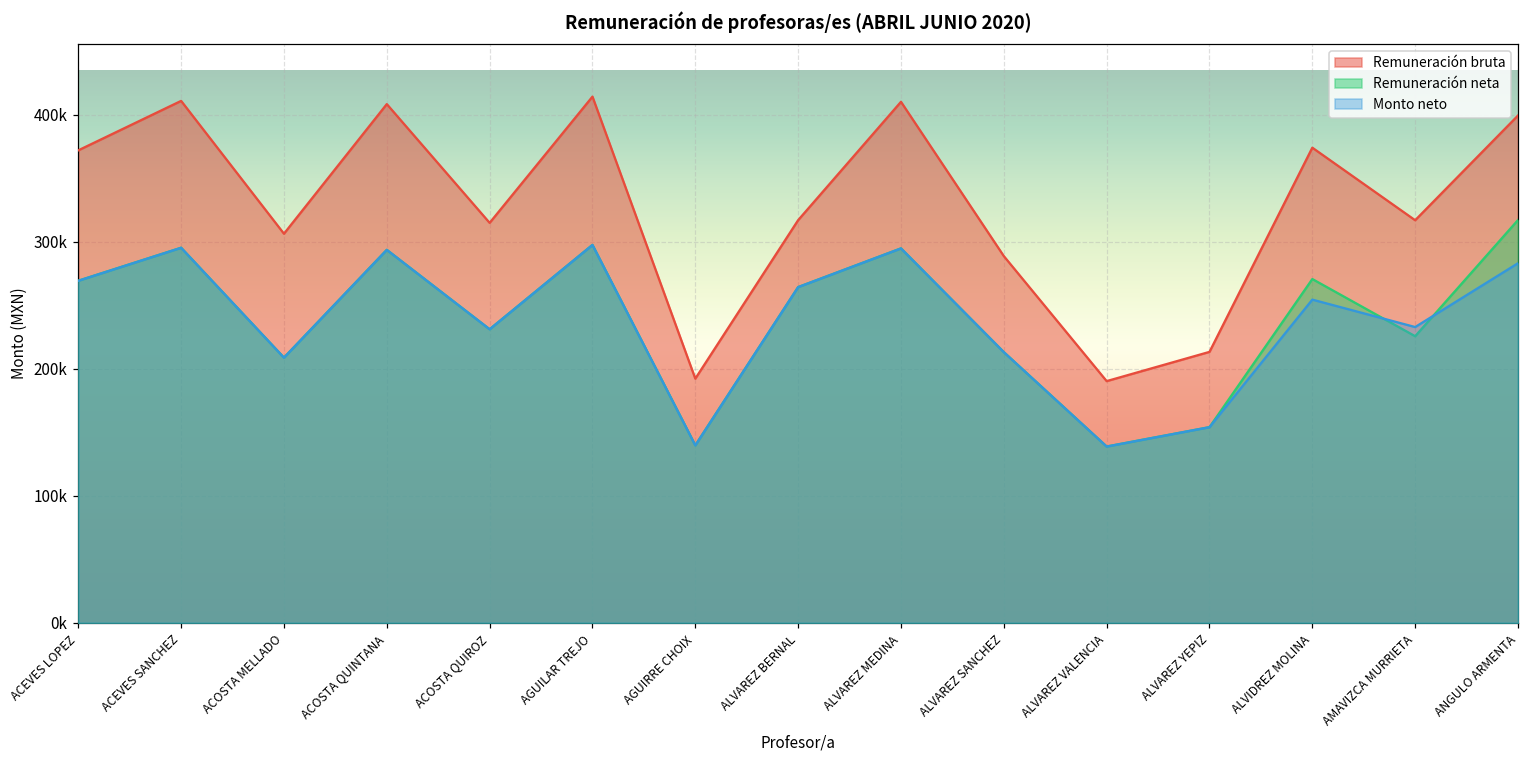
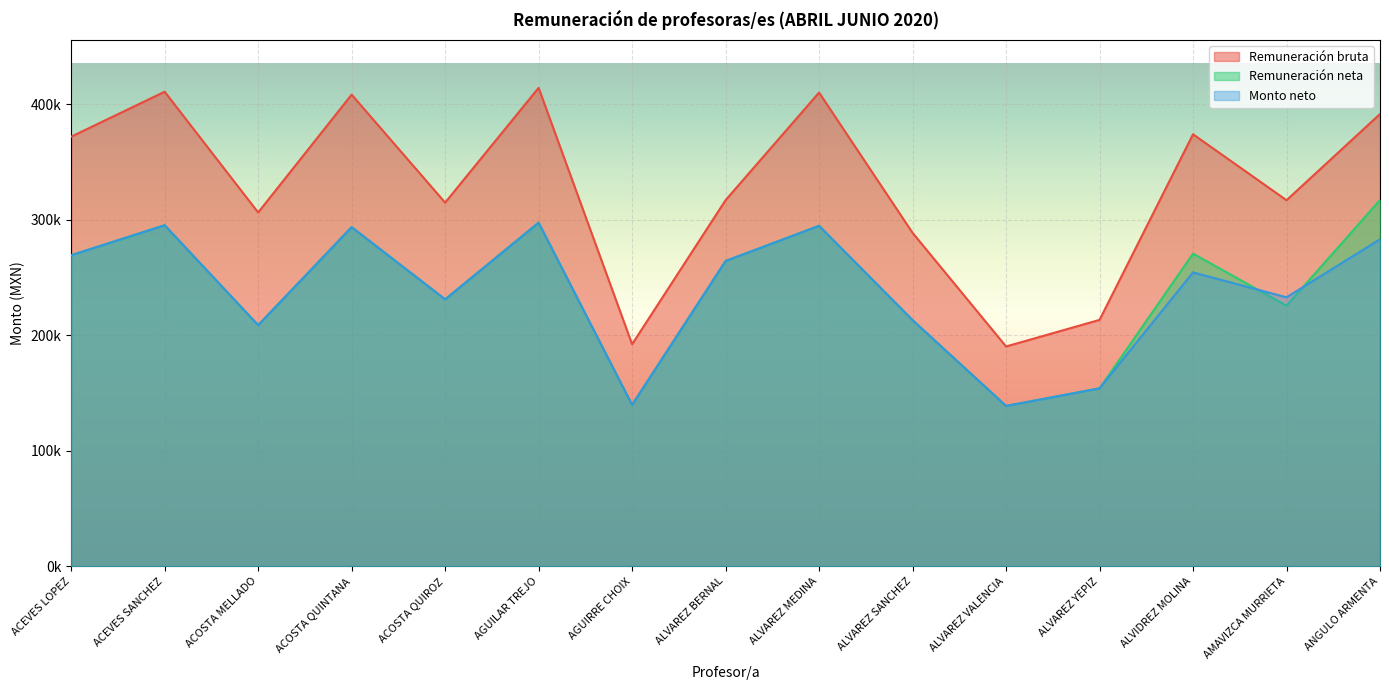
  {
    "Remuneración bruta": {
      "ACEVES LOPEZ": 372000,
      "ACEVES SANCHEZ": 411000,
      "ACOSTA MELLADO": 306000,
      "ACOSTA QUINTANA": 408000,
      "ACOSTA QUIROZ": 315000,
      "AGUILAR TREJO": 414000,
      "AGUIRRE CHOIX": 192000,
      "ALVAREZ BERNAL": 317000,
      "ALVAREZ MEDINA": 410000,
      "ALVAREZ SANCHEZ": 289000,
      "ALVAREZ VALENCIA": 190000,
      "ALVAREZ YEPIZ": 213000,
      "ALVIDREZ MOLINA": 374000,
      "AMAVIZCA MURRIETA": 317000,
-     "ANGULO ARMENTA": 399000
+     "ANGULO ARMENTA": 392000
    },
    "Remuneración neta": {
      "ALVIDREZ MOLINA": 271000,
      "AMAVIZCA MURRIETA": 226000,
      "ANGULO ARMENTA": 317000
    },
    "Monto neto": {
      "ALVIDREZ MOLINA": 254000,
      "AMAVIZCA MURRIETA": 233000,
      "ANGULO ARMENTA": 283000
    }
  }
